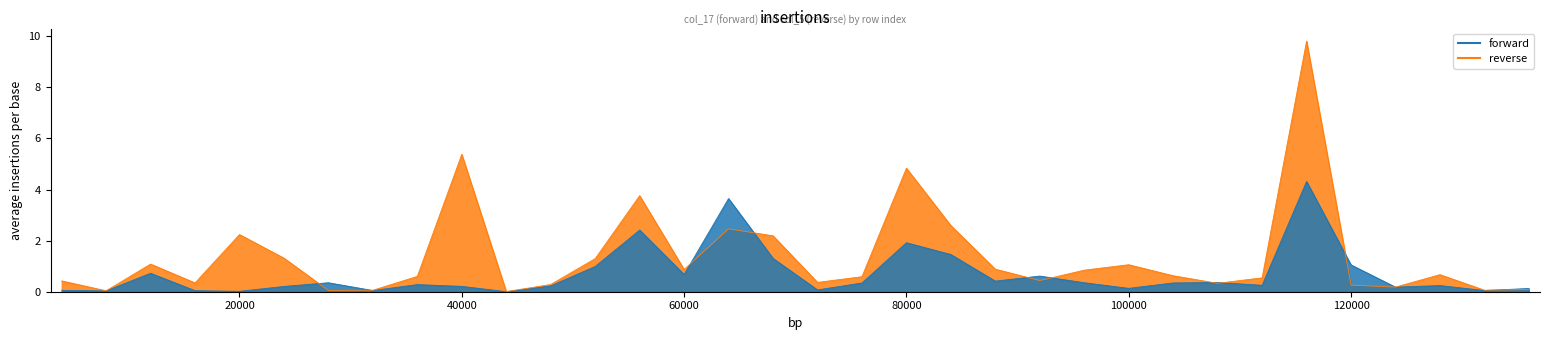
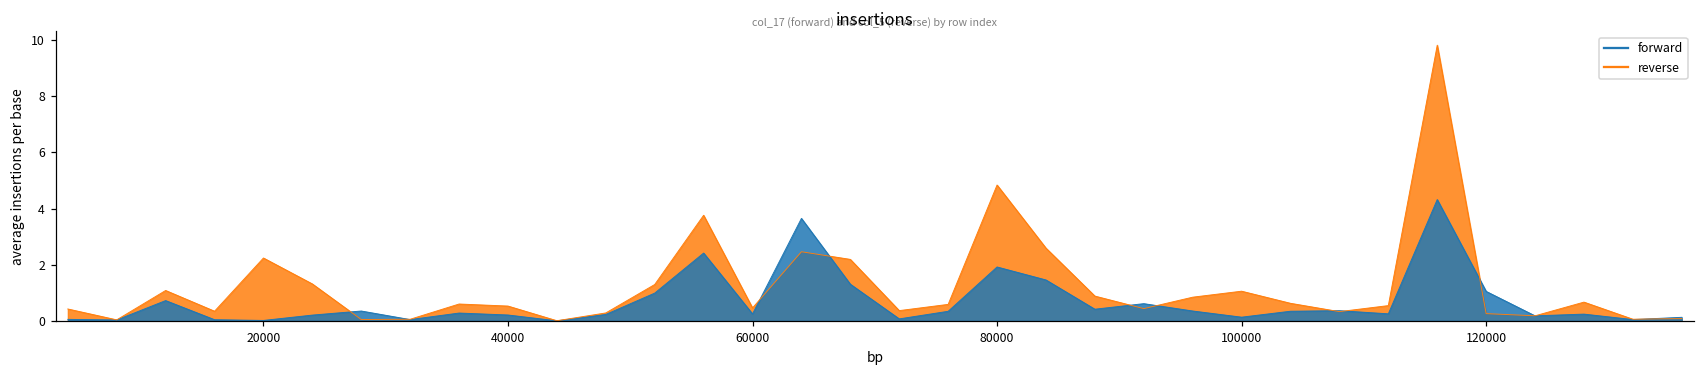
  {
    "forward": {
      "20000": 0.0,
      "40000": 0.2,
-     "60000": 0.7,
+     "60000": 0.2,
      "80000": 1.9,
      "100000": 0.1,
      "120000": 1.1
    },
    "reverse": {
      "20000": 2.2,
-     "40000": 5.4,
-     "60000": 0.9,
+     "40000": 0.5,
+     "60000": 0.5,
      "80000": 4.8,
      "100000": 1.1,
      "120000": 0.3
    }
  }
